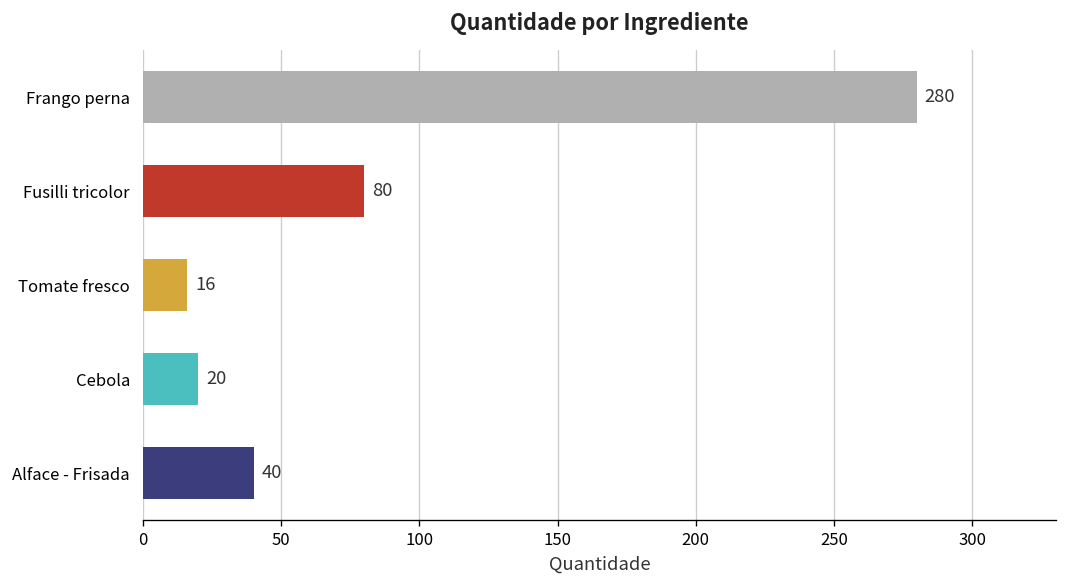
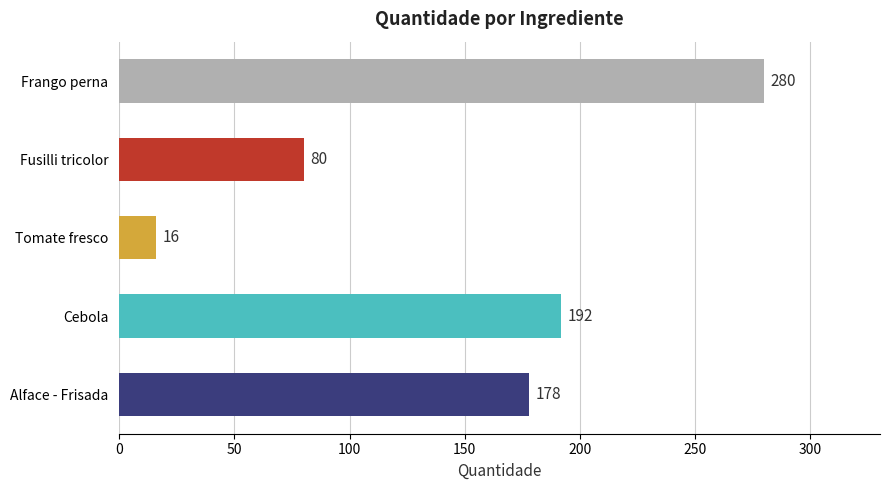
  {
    "Frango perna": 280,
    "Fusilli tricolor": 80,
    "Tomate fresco": 16,
-   "Cebola": 20,
-   "Alface - Frisada": 40
+   "Cebola": 192,
+   "Alface - Frisada": 178
  }
